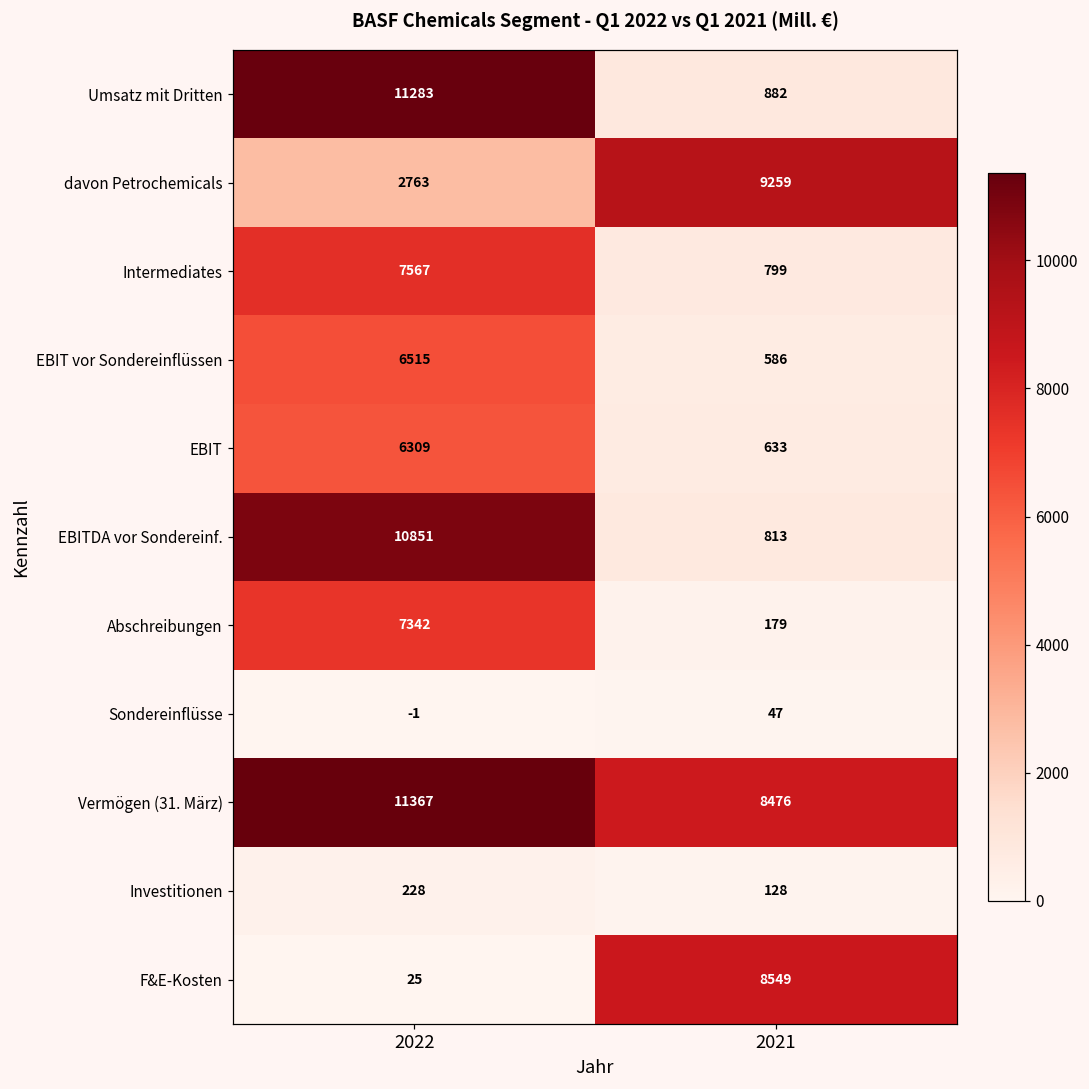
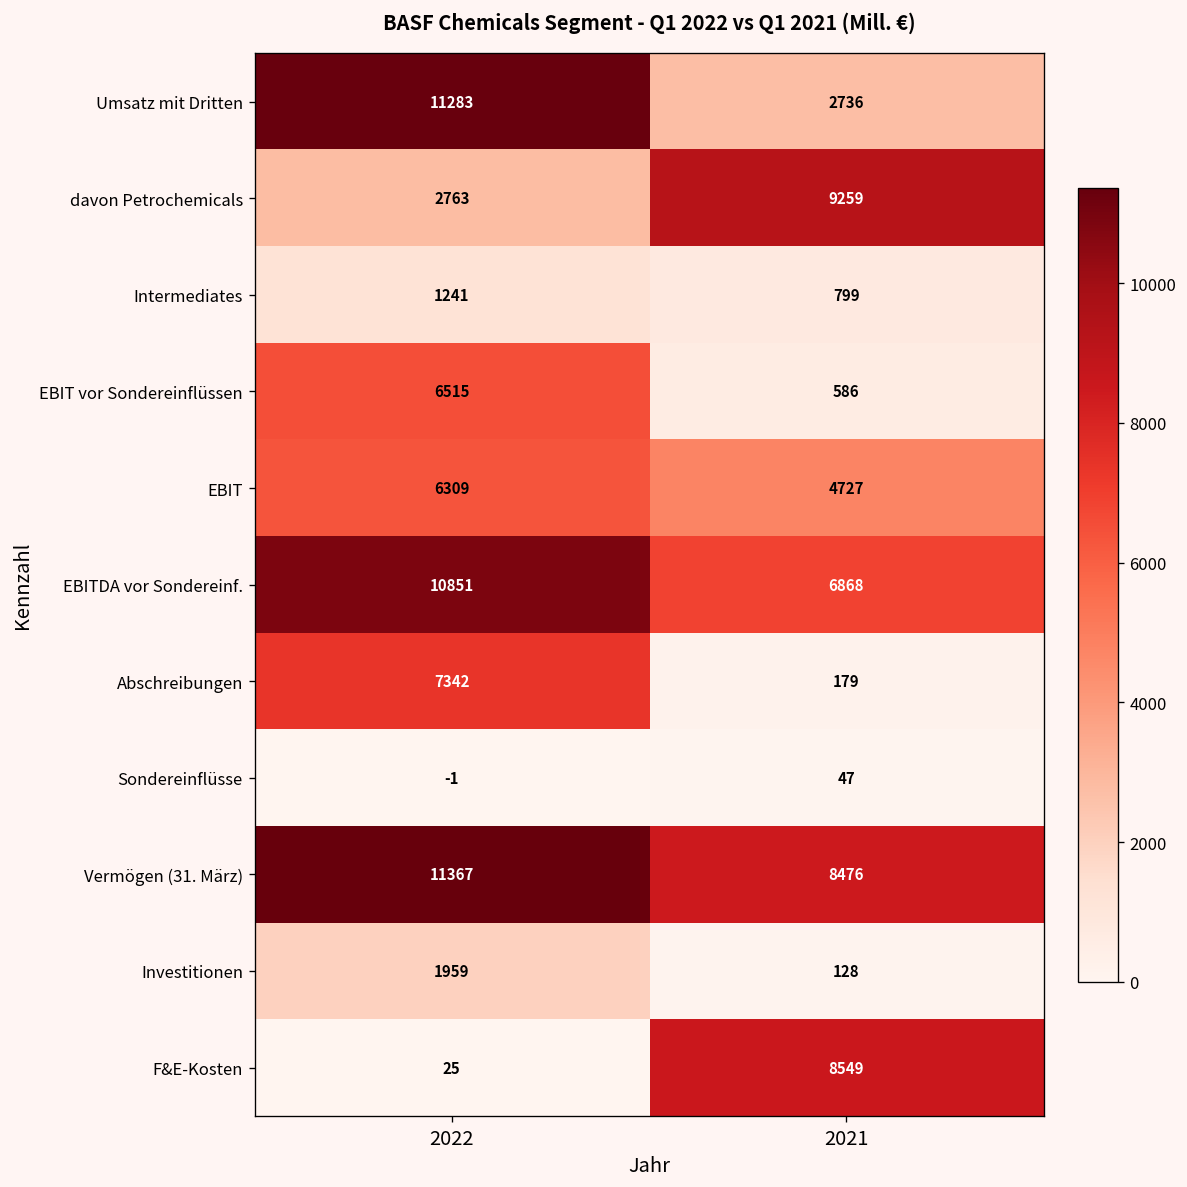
  {
    "Umsatz mit Dritten": {
      "2022": 11283,
-     "2021": 882
+     "2021": 2736
    },
    "davon Petrochemicals": {
      "2022": 2763,
      "2021": 9259
    },
    "Intermediates": {
-     "2022": 7567,
+     "2022": 1241,
      "2021": 799
    },
    "EBIT vor Sondereinflüssen": {
      "2022": 6515,
      "2021": 586
    },
    "EBIT": {
      "2022": 6309,
-     "2021": 633
+     "2021": 4727
    },
    "EBITDA vor Sondereinf.": {
      "2022": 10851,
-     "2021": 813
+     "2021": 6868
    },
    "Abschreibungen": {
      "2022": 7342,
      "2021": 179
    },
    "Sondereinflüsse": {
      "2022": -1,
      "2021": 47
    },
    "Vermögen (31. März)": {
      "2022": 11367,
      "2021": 8476
    },
    "Investitionen": {
-     "2022": 228,
+     "2022": 1959,
      "2021": 128
    },
    "F&E-Kosten": {
      "2022": 25,
      "2021": 8549
    }
  }
